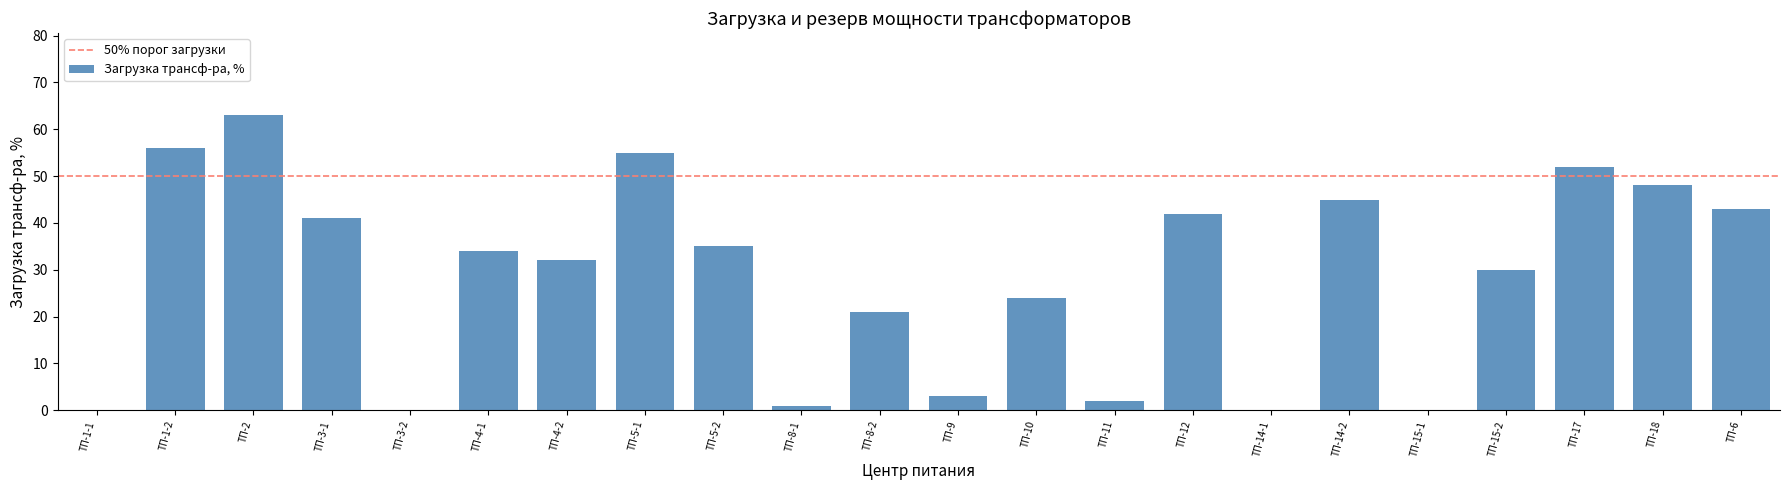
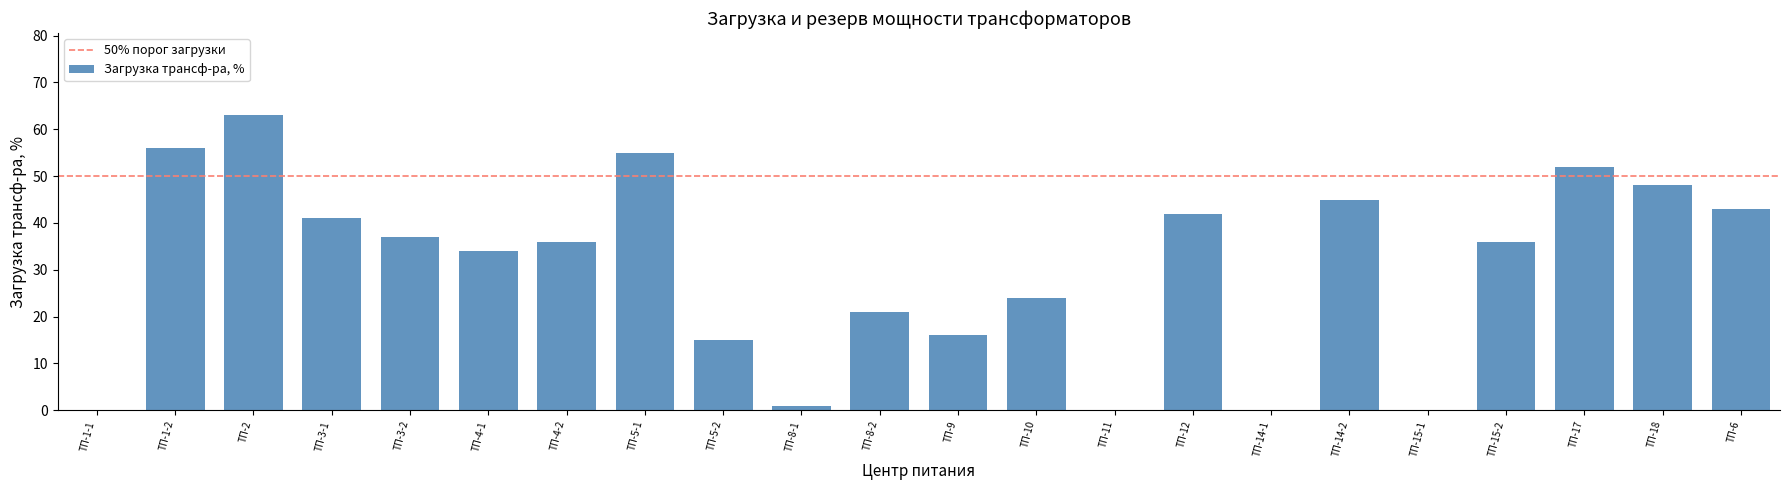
  {
    "ТП-1-1": 0,
    "ТП-1-2": 56,
    "ТП-2": 63,
    "ТП-3-1": 41,
-   "ТП-3-2": 0,
+   "ТП-3-2": 37,
    "ТП-4-1": 34,
-   "ТП-4-2": 32,
+   "ТП-4-2": 36,
    "ТП-5-1": 55,
-   "ТП-5-2": 35,
+   "ТП-5-2": 15,
    "ТП-8-1": 1,
    "ТП-8-2": 21,
-   "ТП-9": 3,
+   "ТП-9": 16,
    "ТП-10": 24,
-   "ТП-11": 2,
+   "ТП-11": 0,
    "ТП-12": 42,
    "ТП-14-1": 0,
    "ТП-14-2": 45,
    "ТП-15-1": 0,
-   "ТП-15-2": 30,
+   "ТП-15-2": 36,
    "ТП-17": 52,
    "ТП-18": 48,
    "ТП-6": 43
  }
